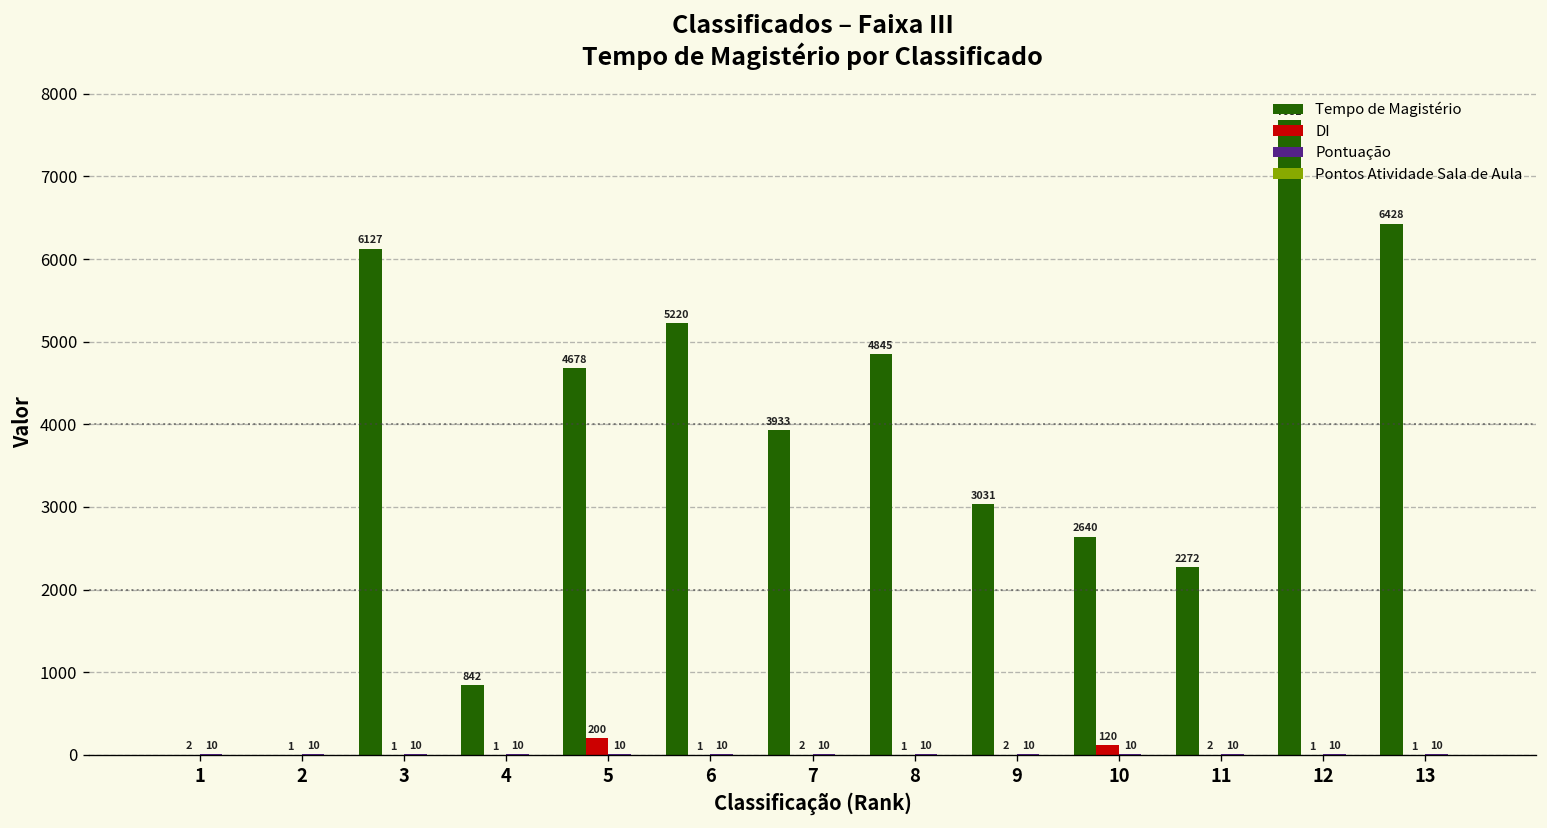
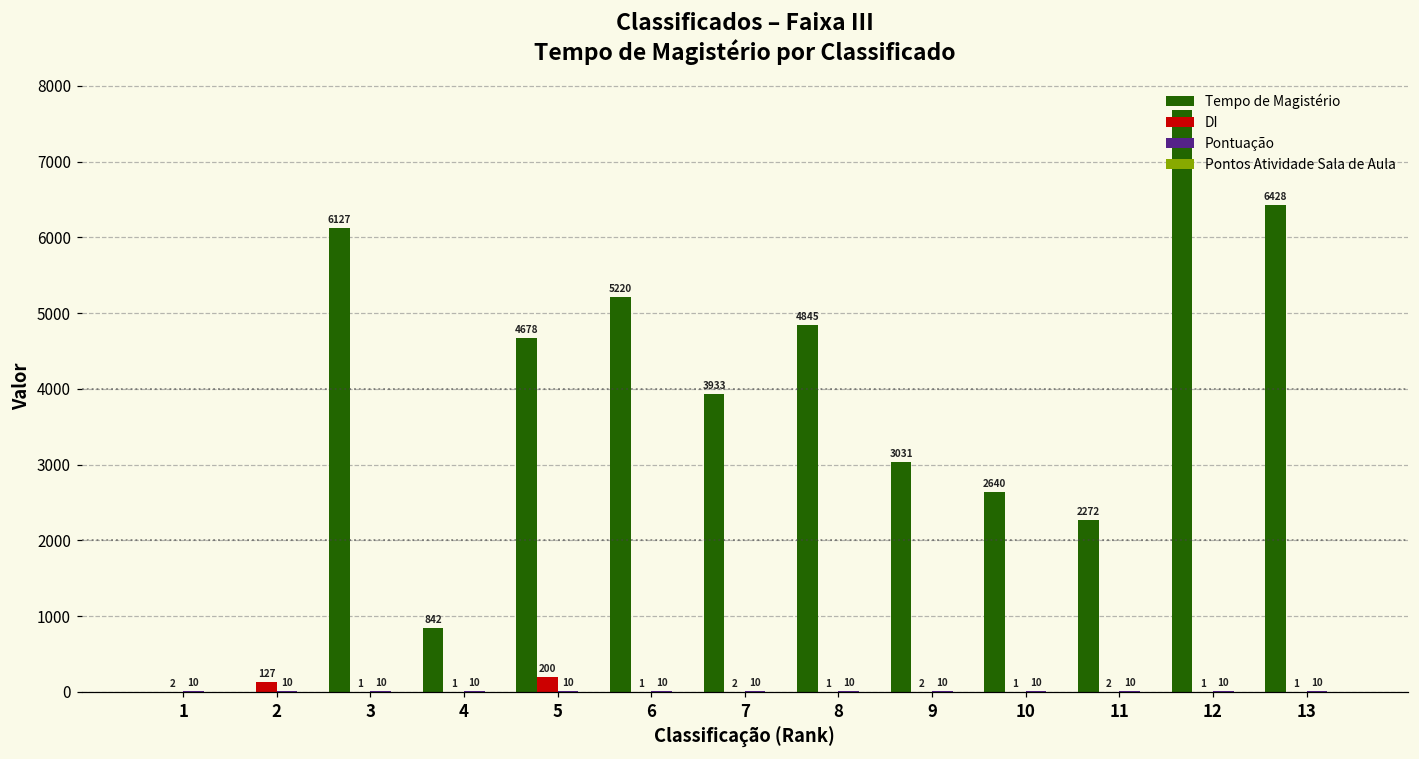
  {
    "Tempo de Magistério": {
      "3": 6127,
      "4": 842,
      "5": 4678,
      "6": 5220,
      "7": 3933,
      "8": 4845,
      "9": 3031,
      "10": 2640,
      "11": 2272,
      "12": 7681,
      "13": 6428
    },
    "DI": {
      "1": 2,
-     "2": 1,
+     "2": 127,
      "3": 1,
      "4": 1,
      "5": 200,
      "6": 1,
      "7": 2,
      "8": 1,
      "9": 2,
-     "10": 120,
+     "10": 1,
      "11": 2,
      "12": 1,
      "13": 1
    },
    "Pontuação": {
      "1": 10,
      "2": 10,
      "3": 10,
      "4": 10,
      "5": 10,
      "6": 10,
      "7": 10,
      "8": 10,
      "9": 10,
      "10": 10,
      "11": 10,
      "12": 10,
      "13": 10
    },
    "Pontos Atividade Sala de Aula": {
      "1": 0,
      "2": 0,
      "3": 0,
      "4": 0,
      "5": 0,
      "6": 0,
      "7": 0,
      "8": 0,
      "9": 0,
      "10": 0,
      "11": 0,
      "12": 0,
      "13": 0
    }
  }
